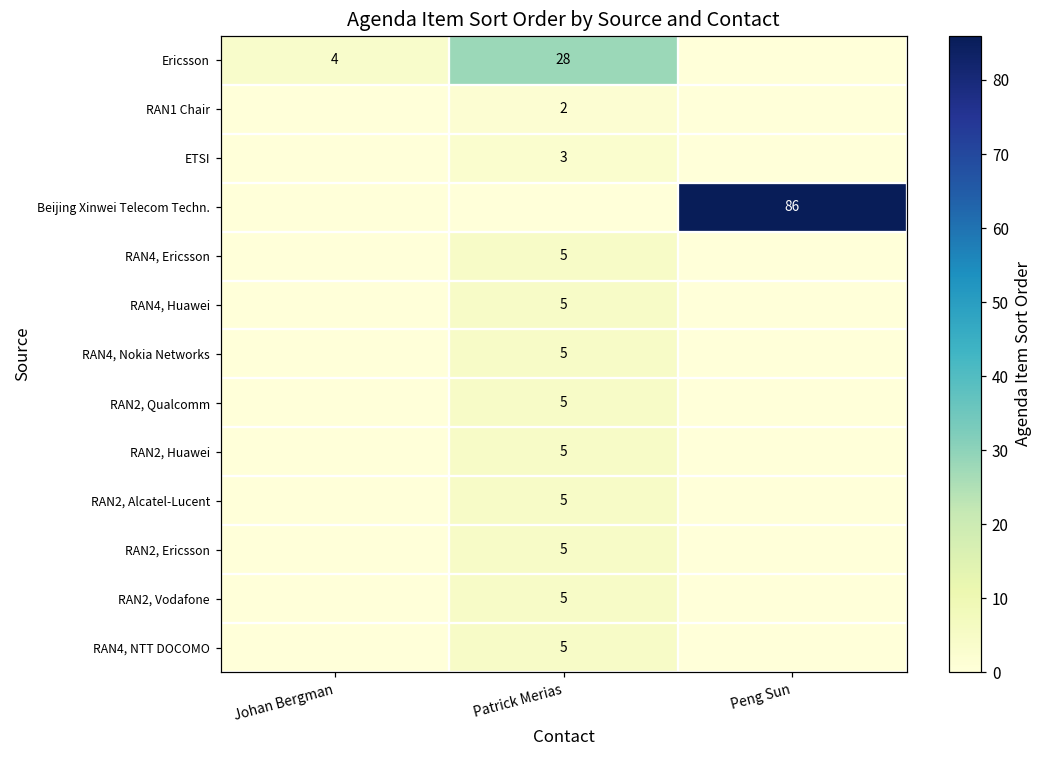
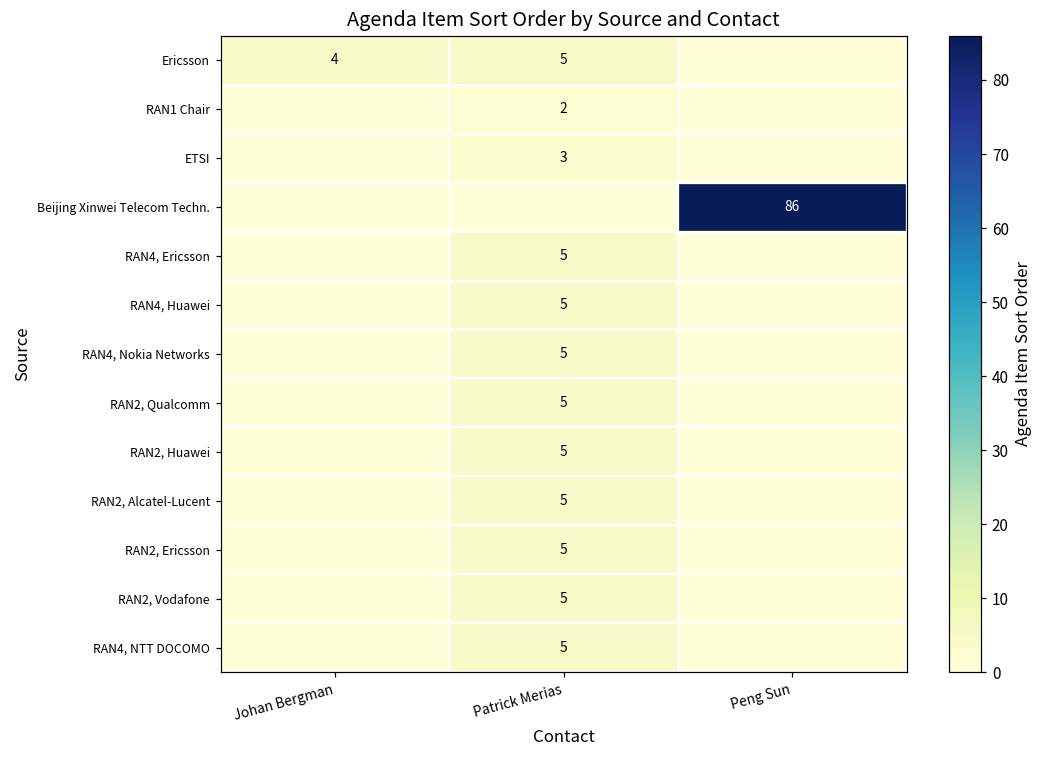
  {
    "Ericsson": {
      "Johan Bergman": 4,
-     "Patrick Merias": 28
+     "Patrick Merias": 5
    },
    "RAN1 Chair": {
      "Patrick Merias": 2
    },
    "ETSI": {
      "Patrick Merias": 3
    },
    "Beijing Xinwei Telecom Techn.": {
      "Peng Sun": 86
    },
    "RAN4, Ericsson": {
      "Patrick Merias": 5
    },
    "RAN4, Huawei": {
      "Patrick Merias": 5
    },
    "RAN4, Nokia Networks": {
      "Patrick Merias": 5
    },
    "RAN2, Qualcomm": {
      "Patrick Merias": 5
    },
    "RAN2, Huawei": {
      "Patrick Merias": 5
    },
    "RAN2, Alcatel-Lucent": {
      "Patrick Merias": 5
    },
    "RAN2, Ericsson": {
      "Patrick Merias": 5
    },
    "RAN2, Vodafone": {
      "Patrick Merias": 5
    },
    "RAN4, NTT DOCOMO": {
      "Patrick Merias": 5
    }
  }
